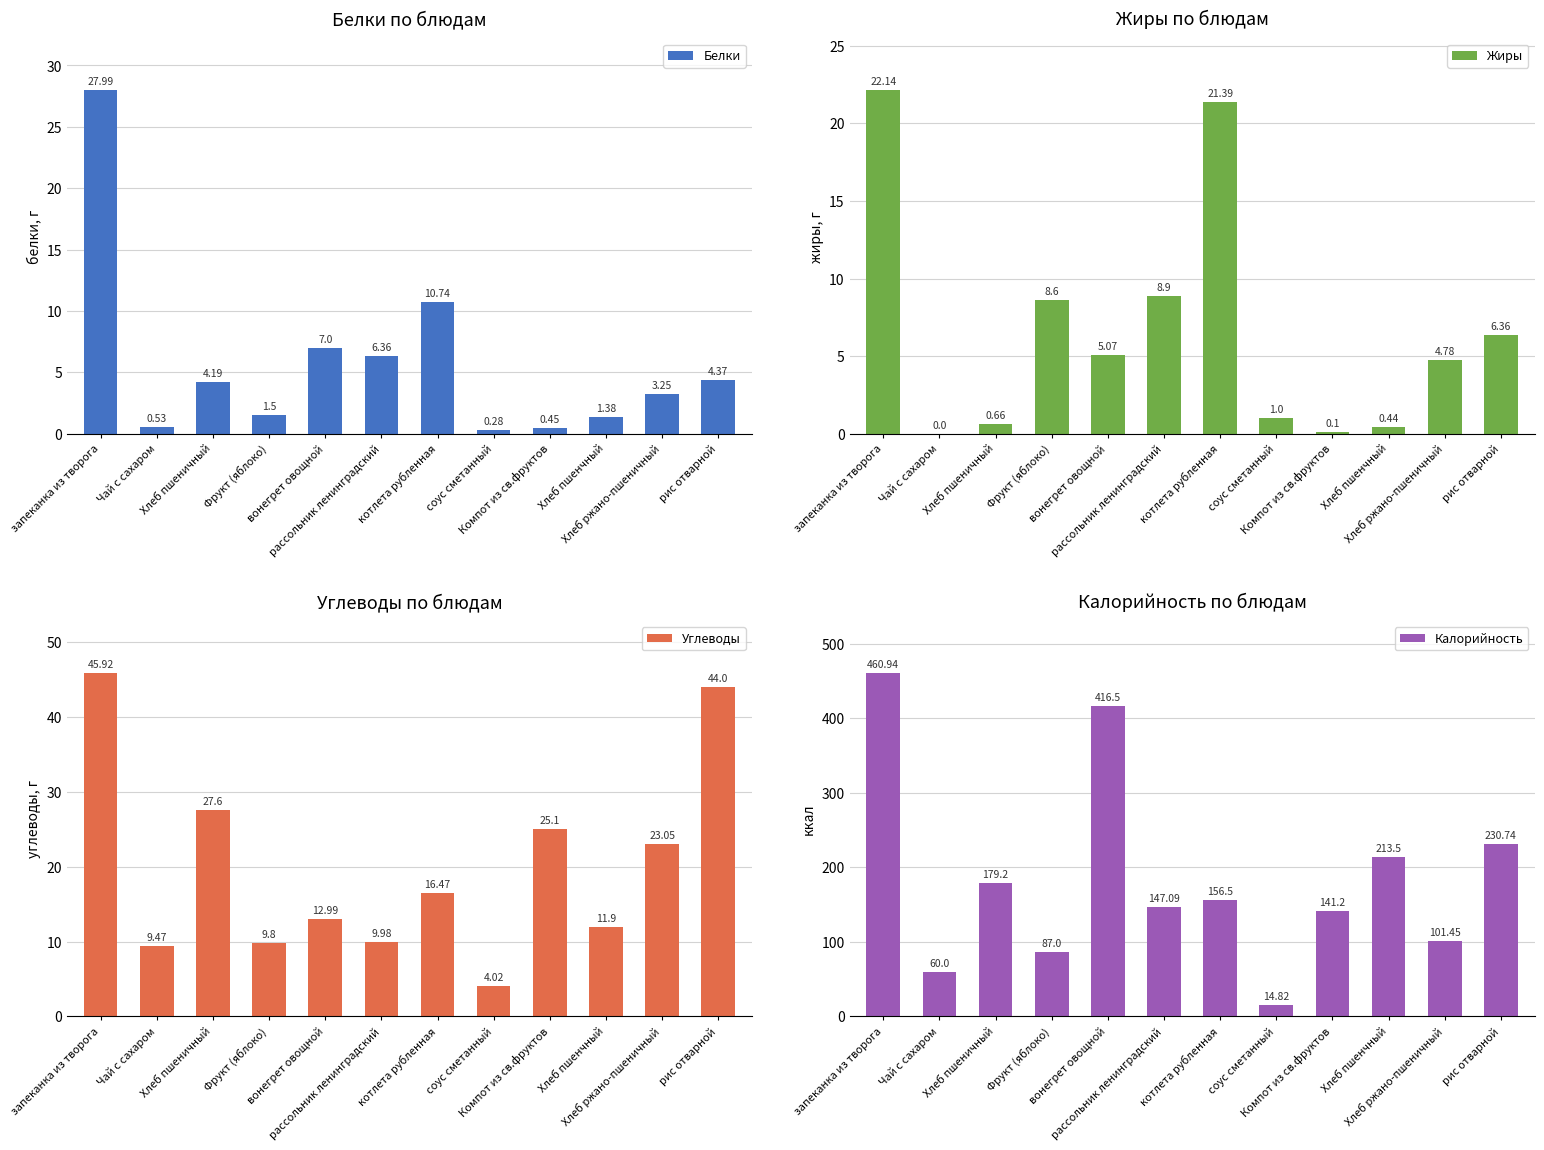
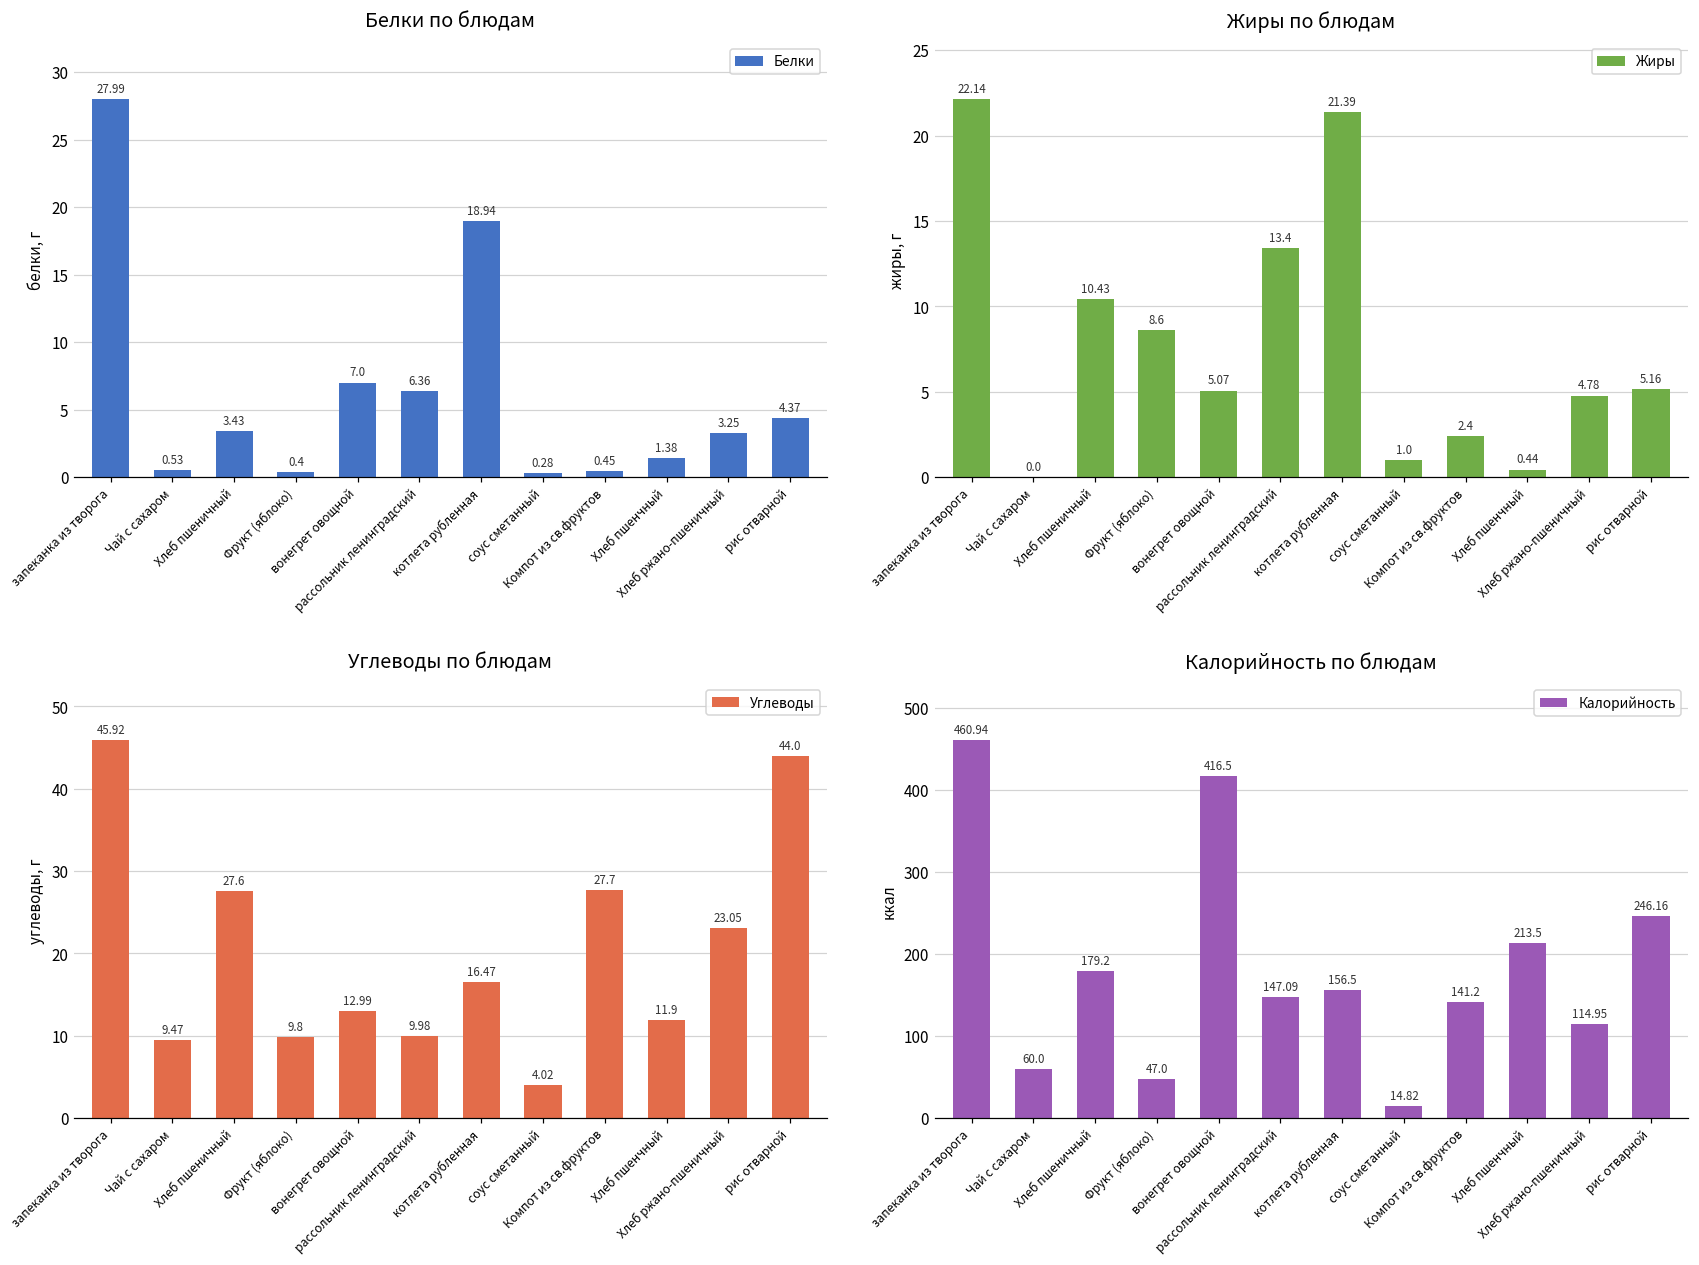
  {
    "Белки по блюдам": {
      "запеканка из творога": 27.99,
      "Чай с сахаром": 0.53,
-     "Хлеб пшеничный": 4.19,
-     "Фрукт (яблоко)": 1.5,
+     "Хлеб пшеничный": 3.43,
+     "Фрукт (яблоко)": 0.4,
      "вонегрет овощной": 7.0,
      "рассольник ленинградский": 6.36,
-     "котлета рубленная": 10.74,
+     "котлета рубленная": 18.94,
      "соус сметанный": 0.28,
      "Компот из св.фруктов": 0.45,
      "Хлеб пшенчный": 1.38,
      "Хлеб ржано-пшеничный": 3.25,
      "рис отварной": 4.37
    },
    "Жиры по блюдам": {
      "запеканка из творога": 22.14,
      "Чай с сахаром": 0.0,
-     "Хлеб пшеничный": 0.66,
+     "Хлеб пшеничный": 10.43,
      "Фрукт (яблоко)": 8.6,
      "вонегрет овощной": 5.07,
-     "рассольник ленинградский": 8.9,
+     "рассольник ленинградский": 13.4,
      "котлета рубленная": 21.39,
      "соус сметанный": 1.0,
-     "Компот из св.фруктов": 0.1,
+     "Компот из св.фруктов": 2.4,
      "Хлеб пшенчный": 0.44,
      "Хлеб ржано-пшеничный": 4.78,
-     "рис отварной": 6.36
+     "рис отварной": 5.16
    },
    "Углеводы по блюдам": {
      "запеканка из творога": 45.92,
      "Чай с сахаром": 9.47,
      "Хлеб пшеничный": 27.6,
      "Фрукт (яблоко)": 9.8,
      "вонегрет овощной": 12.99,
      "рассольник ленинградский": 9.98,
      "котлета рубленная": 16.47,
      "соус сметанный": 4.02,
-     "Компот из св.фруктов": 25.1,
+     "Компот из св.фруктов": 27.7,
      "Хлеб пшенчный": 11.9,
      "Хлеб ржано-пшеничный": 23.05,
      "рис отварной": 44.0
    },
    "Калорийность по блюдам": {
      "запеканка из творога": 460.94,
      "Чай с сахаром": 60.0,
      "Хлеб пшеничный": 179.2,
-     "Фрукт (яблоко)": 87.0,
+     "Фрукт (яблоко)": 47.0,
      "вонегрет овощной": 416.5,
      "рассольник ленинградский": 147.09,
      "котлета рубленная": 156.5,
      "соус сметанный": 14.82,
      "Компот из св.фруктов": 141.2,
      "Хлеб пшенчный": 213.5,
-     "Хлеб ржано-пшеничный": 101.45,
-     "рис отварной": 230.74
+     "Хлеб ржано-пшеничный": 114.95,
+     "рис отварной": 246.16
    }
  }
